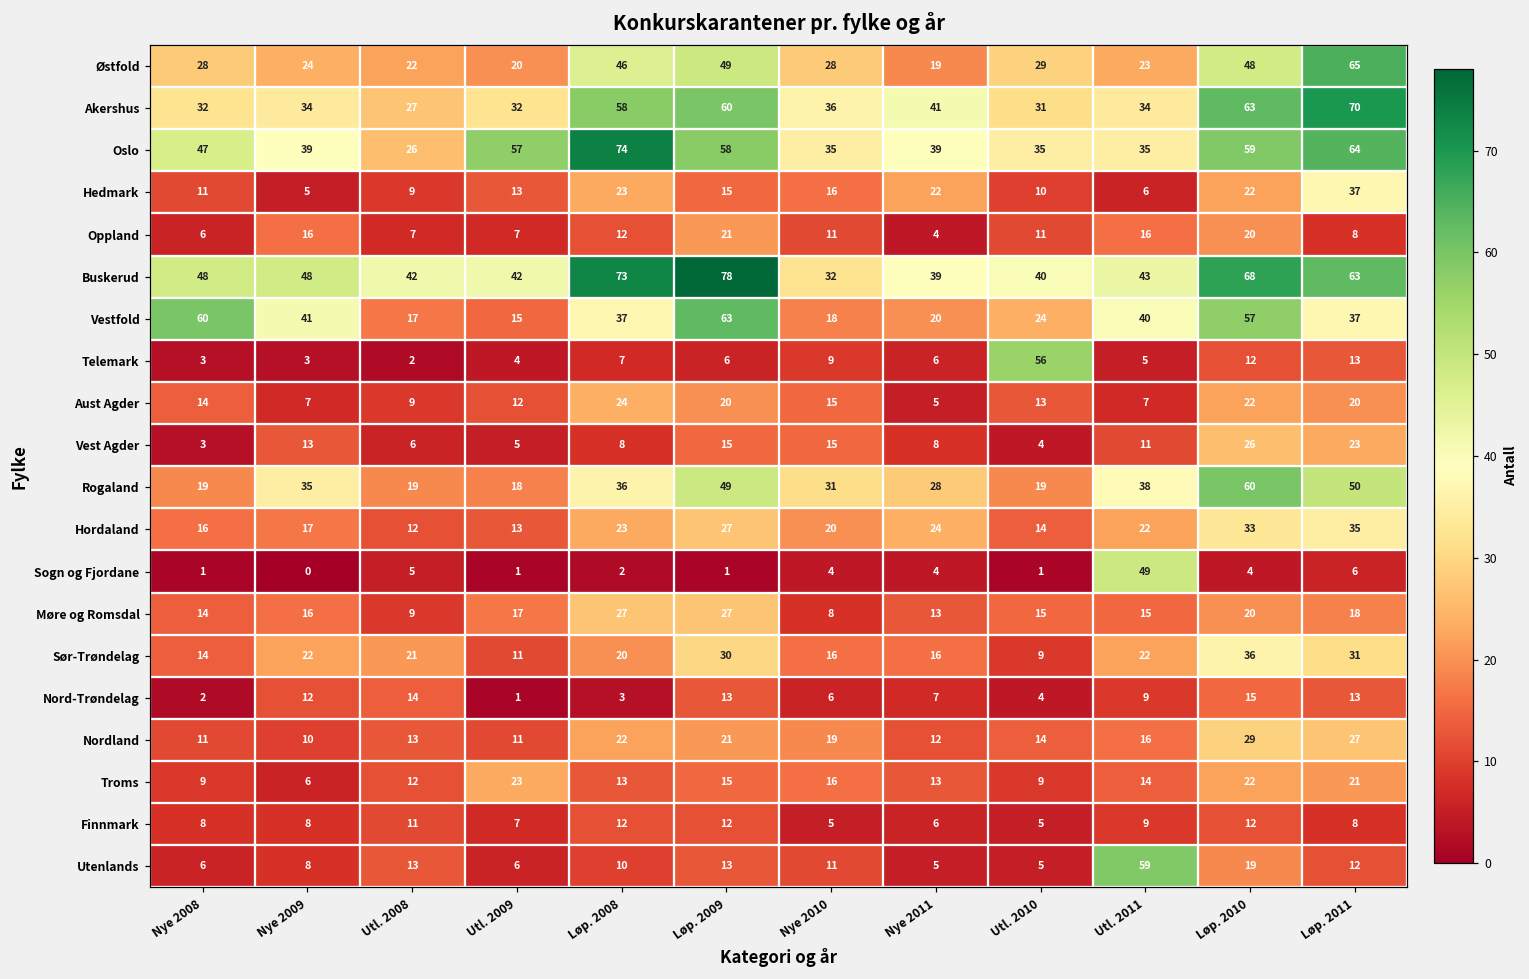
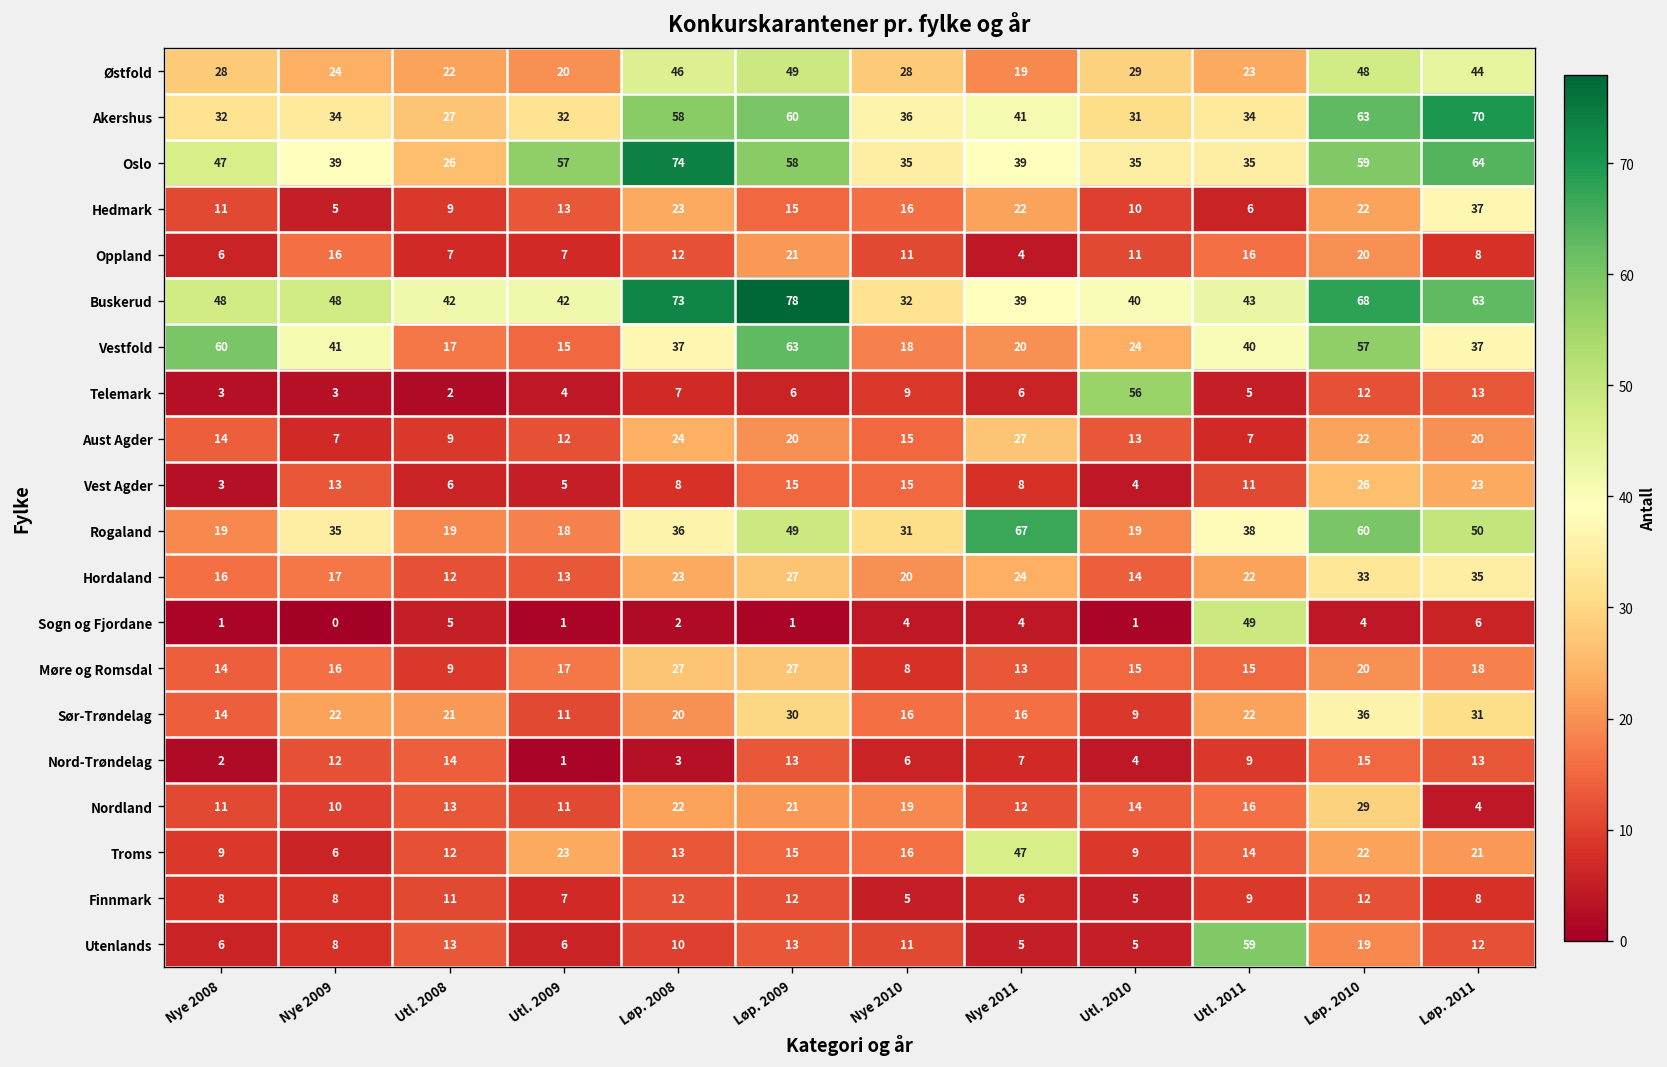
  {
    "Østfold": {
      "Nye 2008": 28,
      "Nye 2009": 24,
      "Utl. 2008": 22,
      "Utl. 2009": 20,
      "Løp. 2008": 46,
      "Løp. 2009": 49,
      "Nye 2010": 28,
      "Nye 2011": 19,
      "Utl. 2010": 29,
      "Utl. 2011": 23,
      "Løp. 2010": 48,
-     "Løp. 2011": 65
+     "Løp. 2011": 44
    },
    "Aust Agder": {
      "Nye 2008": 14,
      "Nye 2009": 7,
      "Utl. 2008": 9,
      "Utl. 2009": 12,
      "Løp. 2008": 24,
      "Løp. 2009": 20,
      "Nye 2010": 15,
-     "Nye 2011": 5,
+     "Nye 2011": 27,
      "Utl. 2010": 13,
      "Utl. 2011": 7,
      "Løp. 2010": 22,
      "Løp. 2011": 20
    },
    "Rogaland": {
      "Nye 2008": 19,
      "Nye 2009": 35,
      "Utl. 2008": 19,
      "Utl. 2009": 18,
      "Løp. 2008": 36,
      "Løp. 2009": 49,
      "Nye 2010": 31,
-     "Nye 2011": 28,
+     "Nye 2011": 67,
      "Utl. 2010": 19,
      "Utl. 2011": 38,
      "Løp. 2010": 60,
      "Løp. 2011": 50
    },
    "Nordland": {
      "Nye 2008": 11,
      "Nye 2009": 10,
      "Utl. 2008": 13,
      "Utl. 2009": 11,
      "Løp. 2008": 22,
      "Løp. 2009": 21,
      "Nye 2010": 19,
      "Nye 2011": 12,
      "Utl. 2010": 14,
      "Utl. 2011": 16,
      "Løp. 2010": 29,
-     "Løp. 2011": 27
+     "Løp. 2011": 4
    },
    "Troms": {
      "Nye 2008": 9,
      "Nye 2009": 6,
      "Utl. 2008": 12,
      "Utl. 2009": 23,
      "Løp. 2008": 13,
      "Løp. 2009": 15,
      "Nye 2010": 16,
-     "Nye 2011": 13,
+     "Nye 2011": 47,
      "Utl. 2010": 9,
      "Utl. 2011": 14,
      "Løp. 2010": 22,
      "Løp. 2011": 21
    }
  }
